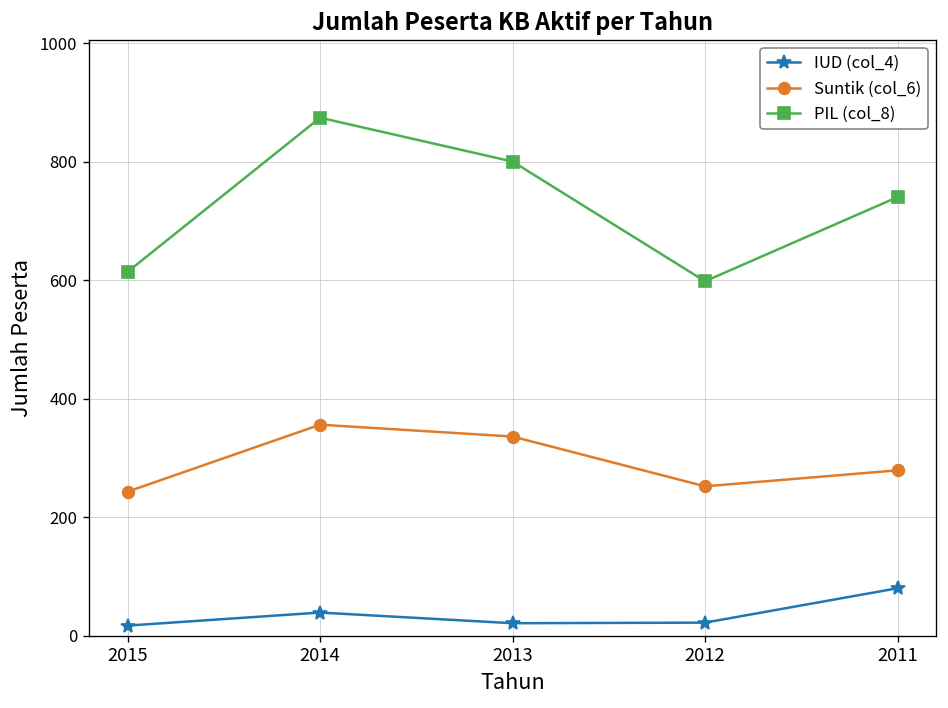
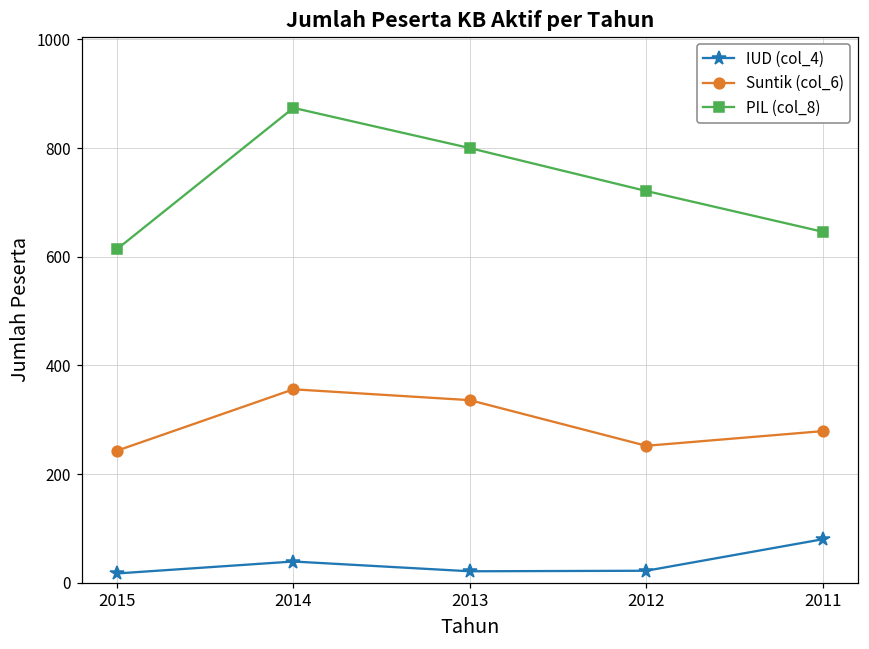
  {
    "IUD (col_4)": {
      "2015": 20,
      "2014": 40,
      "2013": 20,
      "2012": 20,
      "2011": 80
    },
    "Suntik (col_6)": {
      "2015": 240,
      "2014": 360,
      "2013": 340,
      "2012": 250,
      "2011": 280
    },
    "PIL (col_8)": {
      "2015": 610,
      "2014": 870,
      "2013": 800,
-     "2012": 600,
-     "2011": 740
+     "2012": 720,
+     "2011": 650
    }
  }
